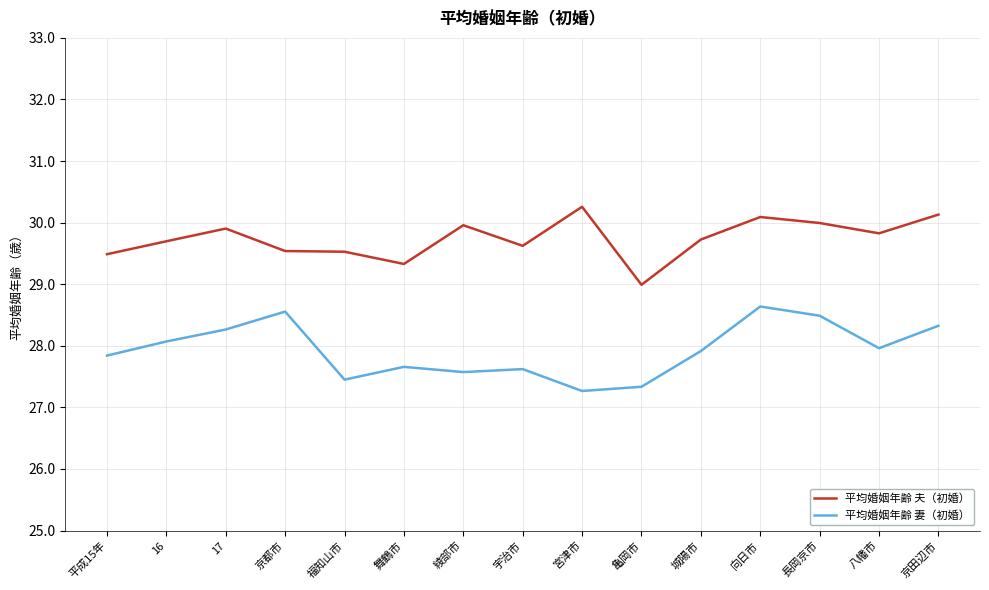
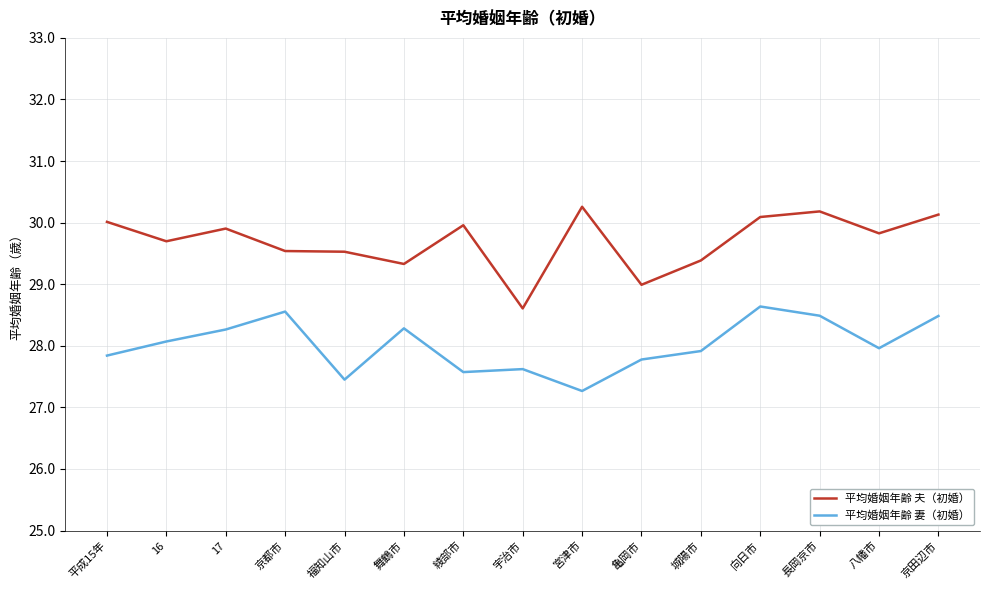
  {
    "平均婚姻年齢 夫（初婚）": {
-     "平成15年": 29.5,
+     "平成15年": 30.0,
      "16": 29.7,
      "17": 29.9,
      "京都市": 29.5,
      "福知山市": 29.5,
      "舞鶴市": 29.3,
      "綾部市": 30.0,
-     "宇治市": 29.6,
+     "宇治市": 28.6,
      "宮津市": 30.3,
      "亀岡市": 29.0,
-     "城陽市": 29.7,
+     "城陽市": 29.4,
      "向日市": 30.1,
-     "長岡京市": 30.0,
+     "長岡京市": 30.2,
      "八幡市": 29.8,
      "京田辺市": 30.1
    },
    "平均婚姻年齢 妻（初婚）": {
      "平成15年": 27.8,
      "16": 28.1,
      "17": 28.3,
      "京都市": 28.6,
      "福知山市": 27.5,
-     "舞鶴市": 27.7,
+     "舞鶴市": 28.3,
      "綾部市": 27.6,
      "宇治市": 27.6,
      "宮津市": 27.3,
-     "亀岡市": 27.3,
+     "亀岡市": 27.8,
      "城陽市": 27.9,
      "向日市": 28.6,
      "長岡京市": 28.5,
      "八幡市": 28.0,
-     "京田辺市": 28.3
+     "京田辺市": 28.5
    }
  }
